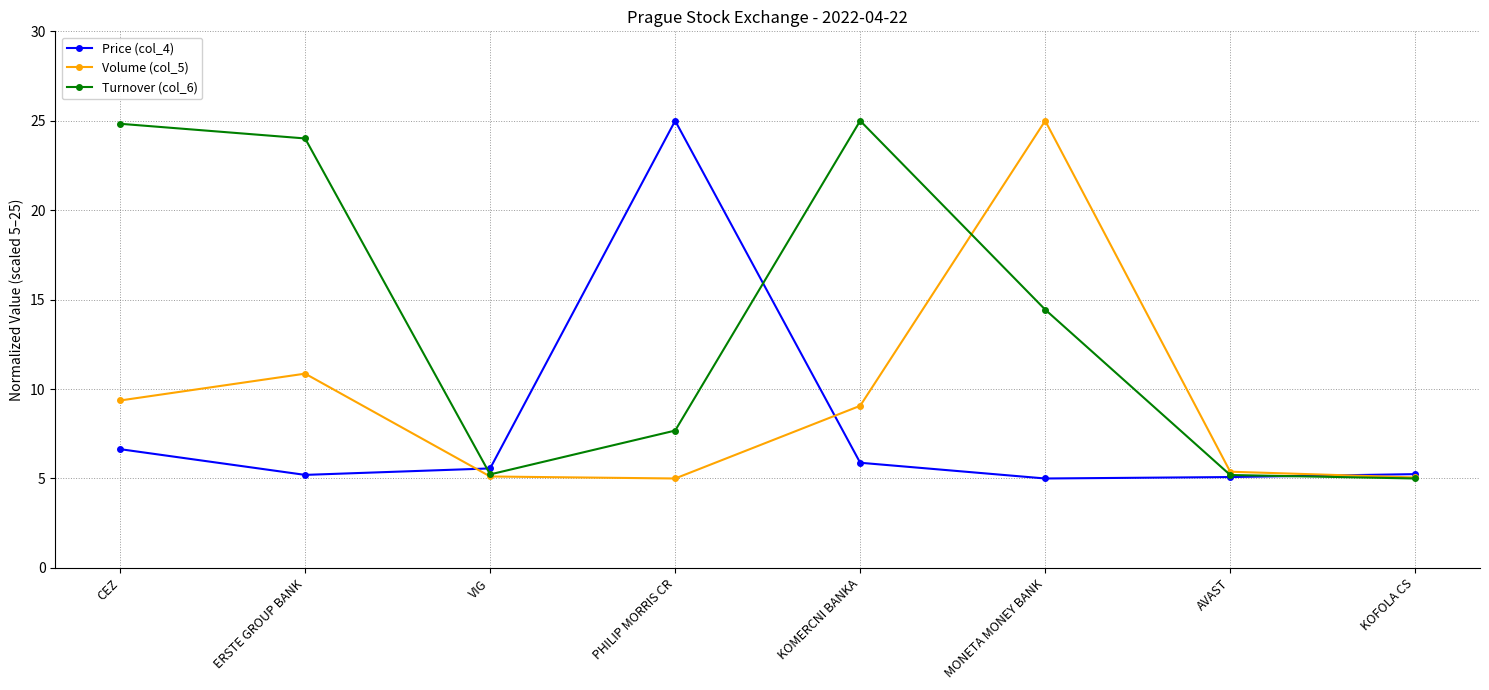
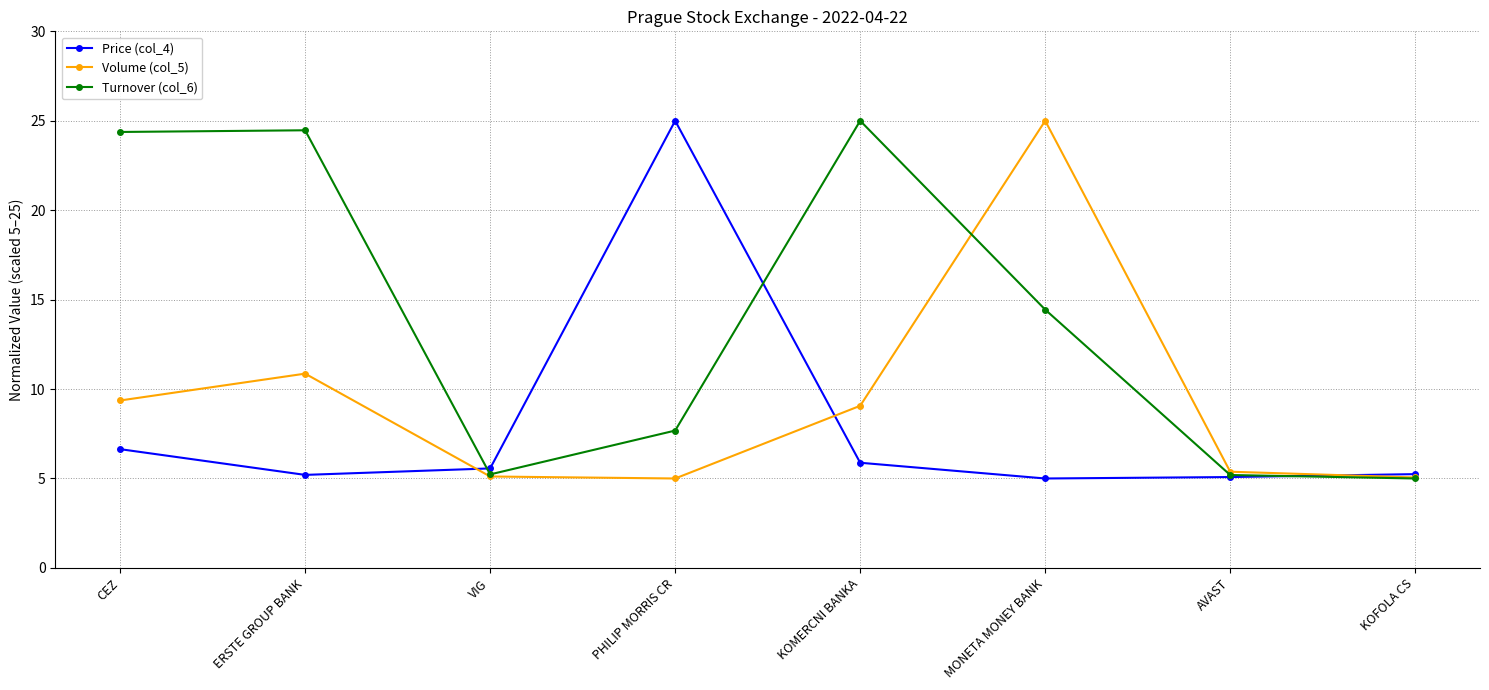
  {
    "Price (col_4)": {
      "CEZ": 6.6,
      "ERSTE GROUP BANK": 5.2,
      "VIG": 5.6,
      "PHILIP MORRIS CR": 25.0,
      "KOMERCNI BANKA": 5.9,
      "MONETA MONEY BANK": 5.0,
      "KOFOLA CS": 5.2
    },
    "Volume (col_5)": {
      "CEZ": 9.4,
      "ERSTE GROUP BANK": 10.9,
      "PHILIP MORRIS CR": 5.0,
      "KOMERCNI BANKA": 9.1,
      "MONETA MONEY BANK": 25.0,
      "AVAST": 5.4
    },
    "Turnover (col_6)": {
-     "CEZ": 24.8,
-     "ERSTE GROUP BANK": 24.0,
+     "CEZ": 24.4,
+     "ERSTE GROUP BANK": 24.5,
      "PHILIP MORRIS CR": 7.7,
      "KOMERCNI BANKA": 25.0,
      "MONETA MONEY BANK": 14.4
    }
  }
